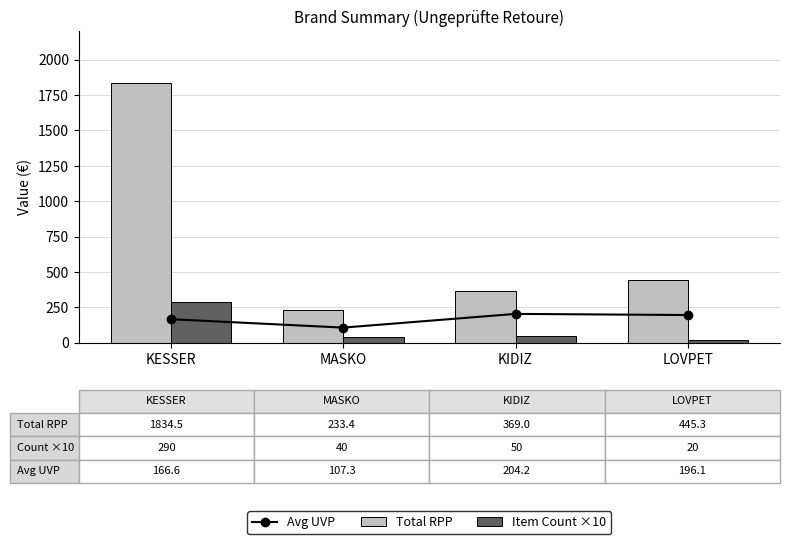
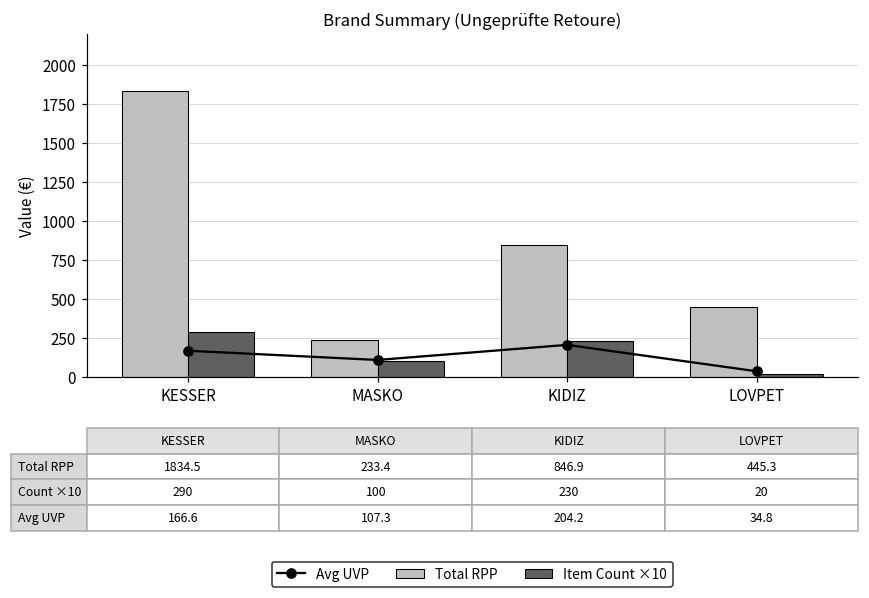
  {
    "Total RPP": {
-     "KIDIZ": 369.0
+     "KIDIZ": 846.9
    },
    "Avg UVP": {
-     "LOVPET": 196.1
+     "LOVPET": 34.8
    },
    "Item Count ×10": {
-     "MASKO": 40,
-     "KIDIZ": 50
+     "MASKO": 100,
+     "KIDIZ": 230
    }
  }
